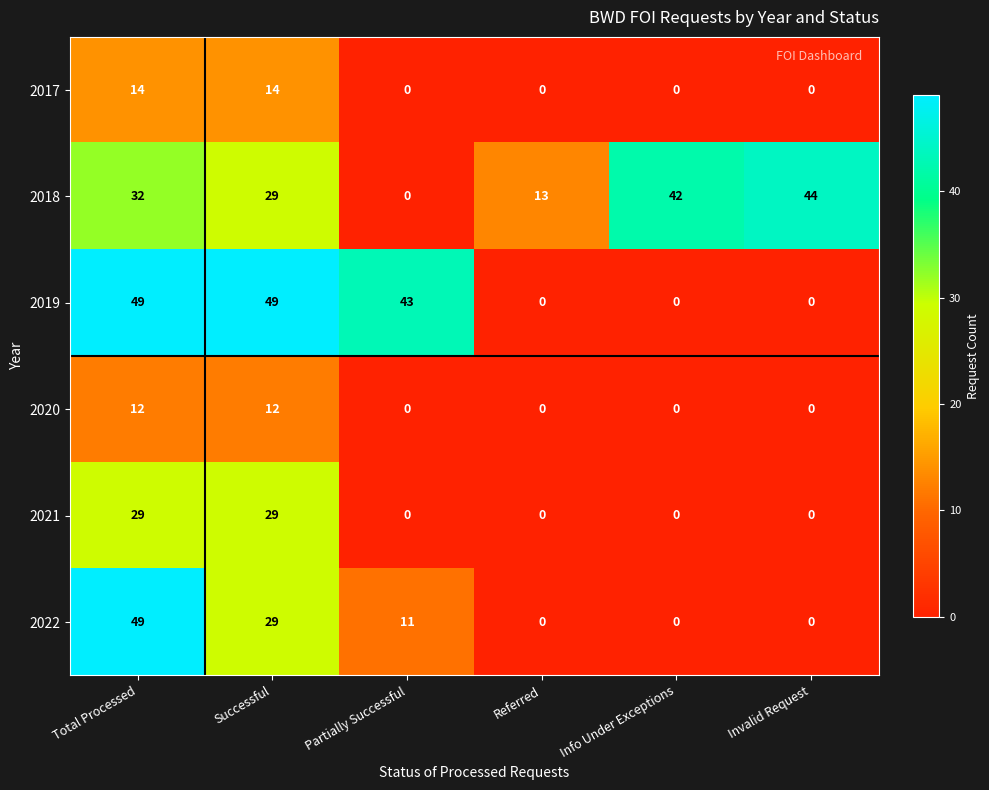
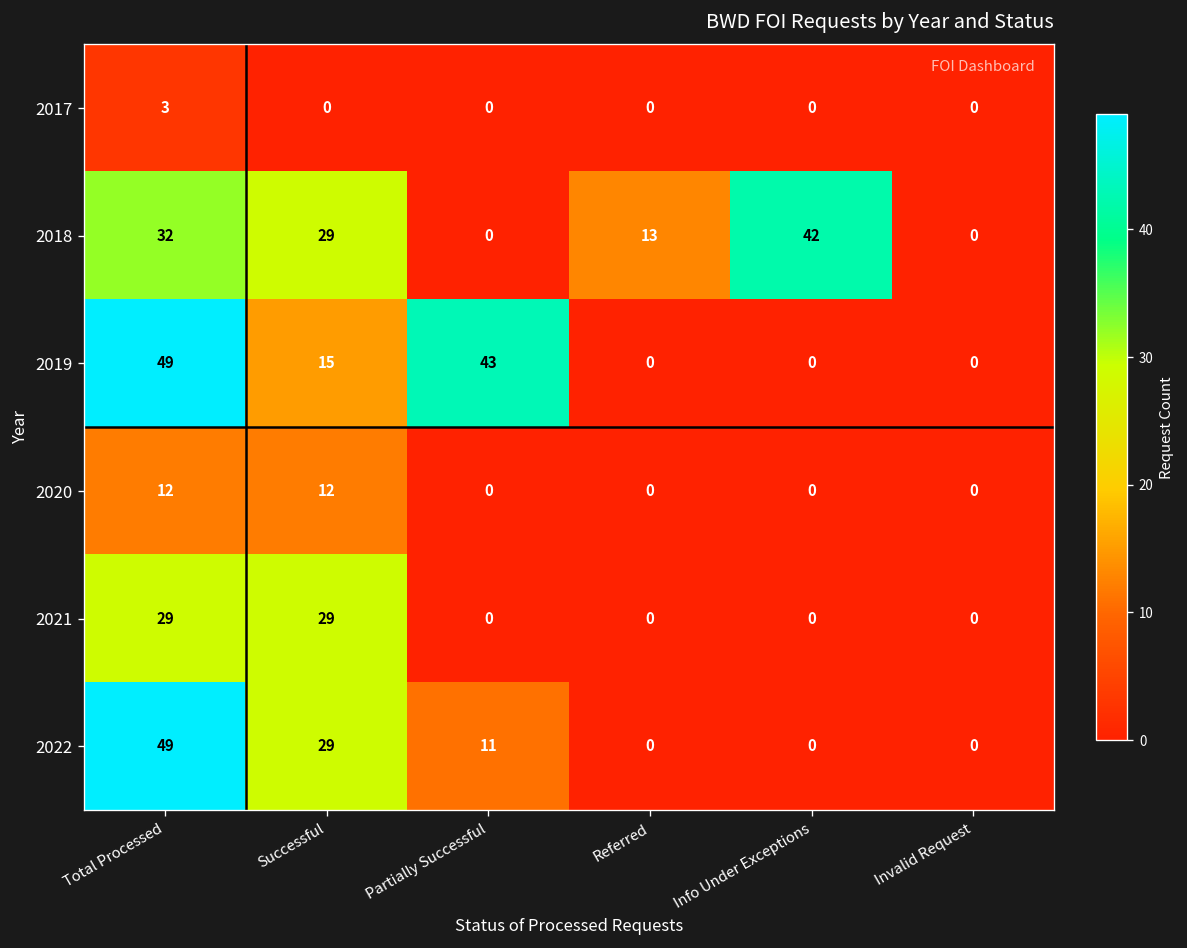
  {
    "2017": {
-     "Total Processed": 14,
-     "Successful": 14,
+     "Total Processed": 3,
+     "Successful": 0,
      "Partially Successful": 0,
      "Referred": 0,
      "Info Under Exceptions": 0
    },
    "2018": {
      "Total Processed": 32,
      "Successful": 29,
      "Partially Successful": 0,
      "Referred": 13,
      "Info Under Exceptions": 42,
-     "Invalid Request": 44
+     "Invalid Request": 0
    },
    "2019": {
      "Total Processed": 49,
-     "Successful": 49,
+     "Successful": 15,
      "Partially Successful": 43,
      "Referred": 0,
      "Info Under Exceptions": 0,
      "Invalid Request": 0
    },
    "2020": {
      "Total Processed": 12,
      "Successful": 12,
      "Partially Successful": 0,
      "Referred": 0,
      "Info Under Exceptions": 0,
      "Invalid Request": 0
    },
    "2021": {
      "Total Processed": 29,
      "Successful": 29,
      "Partially Successful": 0,
      "Referred": 0,
      "Info Under Exceptions": 0,
      "Invalid Request": 0
    },
    "2022": {
      "Total Processed": 49,
      "Successful": 29,
      "Partially Successful": 11,
      "Referred": 0,
      "Info Under Exceptions": 0,
      "Invalid Request": 0
    }
  }
